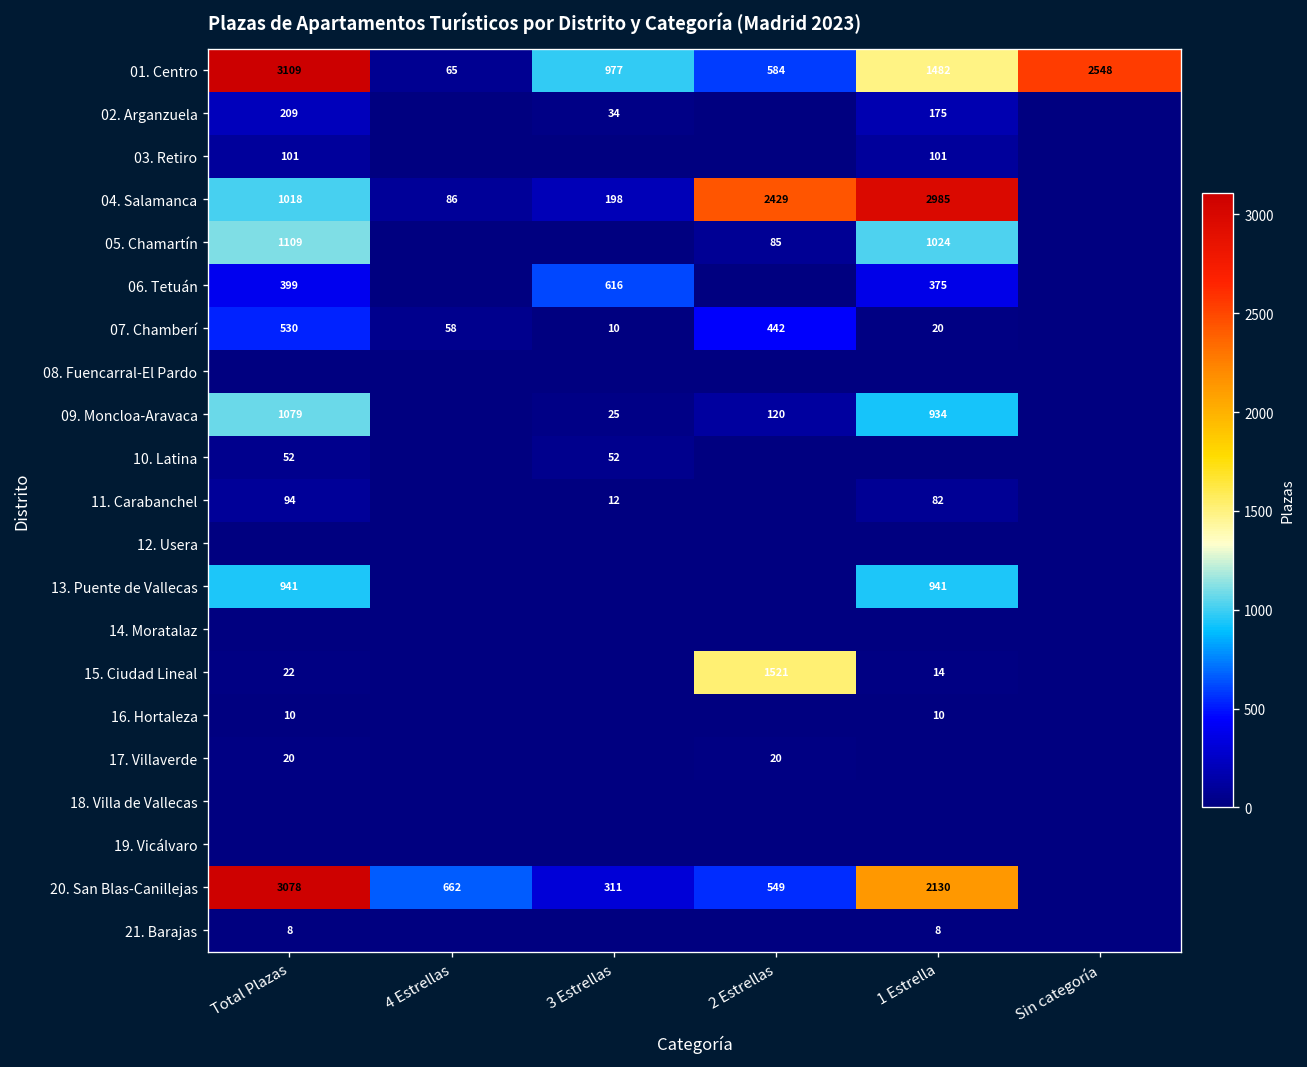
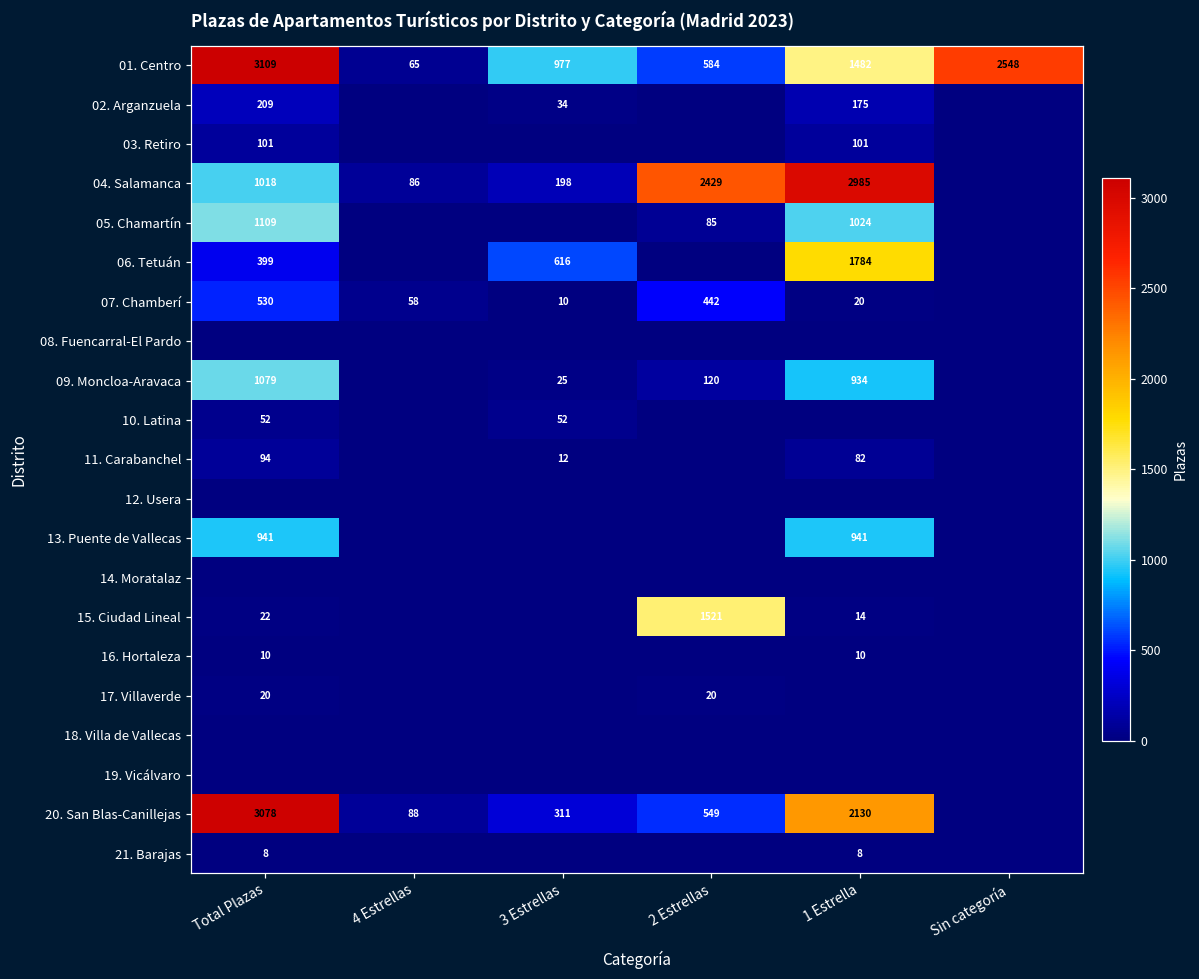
  {
    "01. Centro": {
      "Total Plazas": 3109,
      "4 Estrellas": 65,
      "3 Estrellas": 977,
      "2 Estrellas": 584,
      "1 Estrella": 1482,
      "Sin categoría": 2548
    },
    "02. Arganzuela": {
      "Total Plazas": 209,
      "3 Estrellas": 34,
      "1 Estrella": 175
    },
    "03. Retiro": {
      "Total Plazas": 101,
      "1 Estrella": 101
    },
    "04. Salamanca": {
      "Total Plazas": 1018,
      "4 Estrellas": 86,
      "3 Estrellas": 198,
      "2 Estrellas": 2429,
      "1 Estrella": 2985
    },
    "05. Chamartín": {
      "Total Plazas": 1109,
      "2 Estrellas": 85,
      "1 Estrella": 1024
    },
    "06. Tetuán": {
      "Total Plazas": 399,
      "3 Estrellas": 616,
-     "1 Estrella": 375
+     "1 Estrella": 1784
    },
    "07. Chamberí": {
      "Total Plazas": 530,
      "4 Estrellas": 58,
      "3 Estrellas": 10,
      "2 Estrellas": 442,
      "1 Estrella": 20
    },
    "09. Moncloa-Aravaca": {
      "Total Plazas": 1079,
      "3 Estrellas": 25,
      "2 Estrellas": 120,
      "1 Estrella": 934
    },
    "10. Latina": {
      "Total Plazas": 52,
      "3 Estrellas": 52
    },
    "11. Carabanchel": {
      "Total Plazas": 94,
      "3 Estrellas": 12,
      "1 Estrella": 82
    },
    "13. Puente de Vallecas": {
      "Total Plazas": 941,
      "1 Estrella": 941
    },
    "15. Ciudad Lineal": {
      "Total Plazas": 22,
      "2 Estrellas": 1521,
      "1 Estrella": 14
    },
    "16. Hortaleza": {
      "Total Plazas": 10,
      "1 Estrella": 10
    },
    "17. Villaverde": {
      "Total Plazas": 20,
      "2 Estrellas": 20
    },
    "20. San Blas-Canillejas": {
      "Total Plazas": 3078,
-     "4 Estrellas": 662,
+     "4 Estrellas": 88,
      "3 Estrellas": 311,
      "2 Estrellas": 549,
      "1 Estrella": 2130
    },
    "21. Barajas": {
      "Total Plazas": 8,
      "1 Estrella": 8
    }
  }
